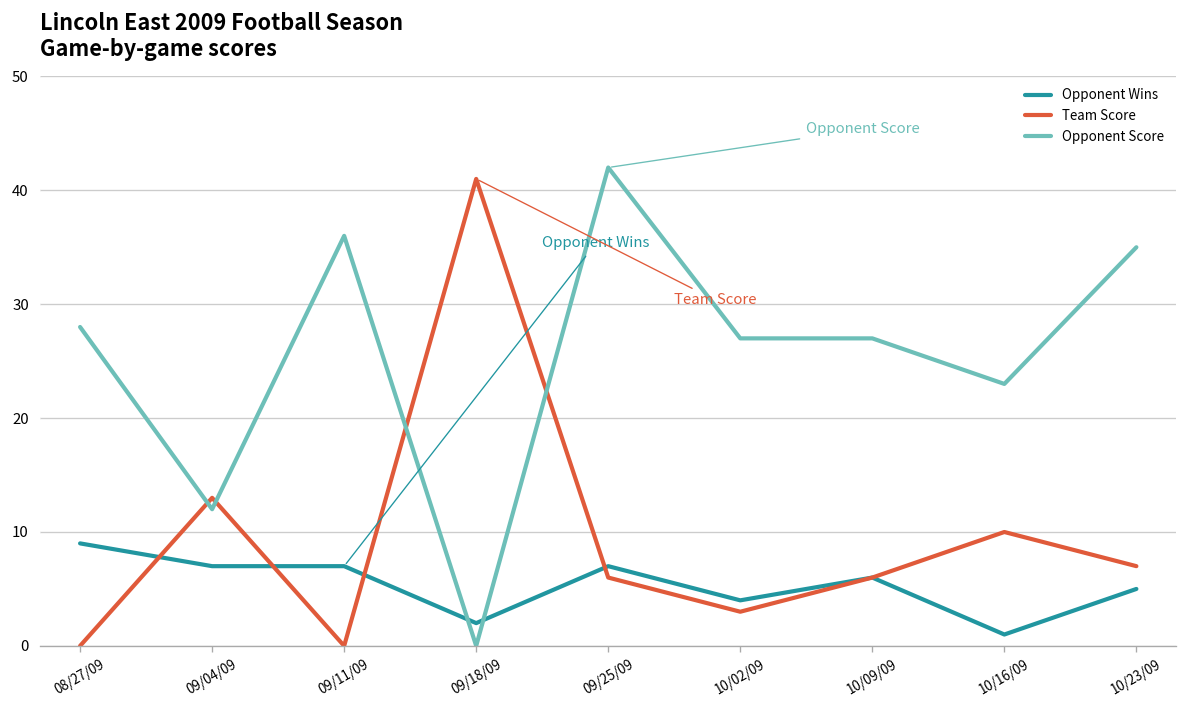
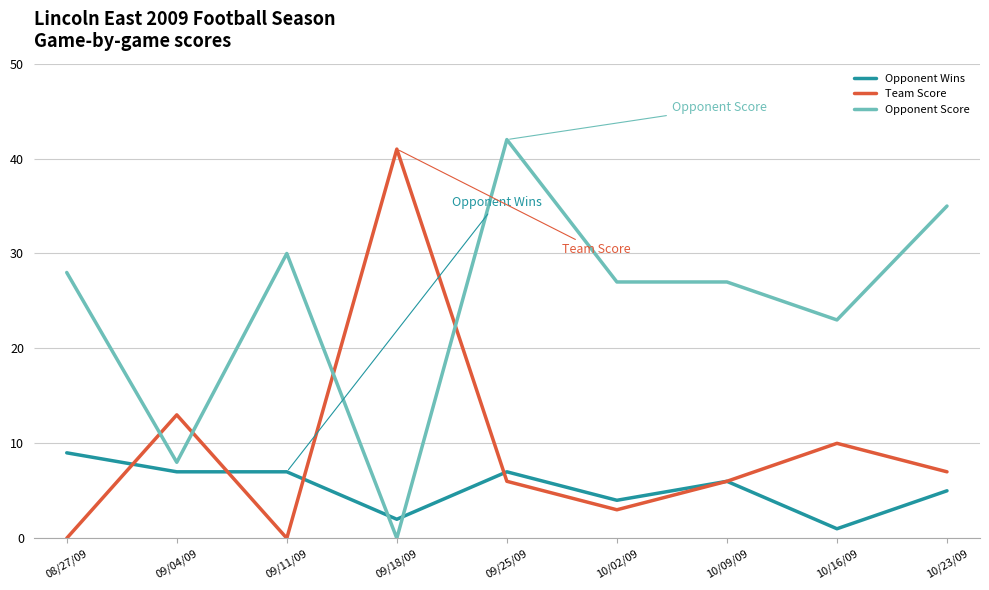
  {
    "Opponent Wins": {
      "08/27/09": 9,
      "09/04/09": 7,
      "09/11/09": 7,
      "09/18/09": 2,
      "09/25/09": 7,
      "10/02/09": 4,
      "10/16/09": 1,
      "10/23/09": 5
    },
    "Team Score": {
      "08/27/09": 0,
      "09/04/09": 13,
      "09/11/09": 0,
      "09/18/09": 41,
      "09/25/09": 6,
      "10/02/09": 3,
      "10/16/09": 10,
      "10/23/09": 7
    },
    "Opponent Score": {
      "08/27/09": 28,
-     "09/04/09": 12,
-     "09/11/09": 36,
+     "09/04/09": 8,
+     "09/11/09": 30,
      "09/18/09": 0,
      "09/25/09": 42,
      "10/02/09": 27,
      "10/09/09": 27,
      "10/16/09": 23,
      "10/23/09": 35
    }
  }
